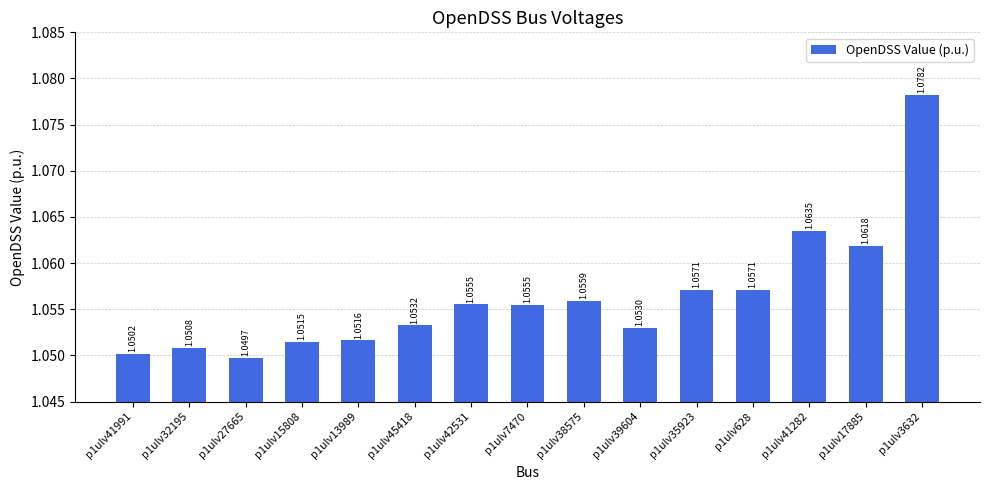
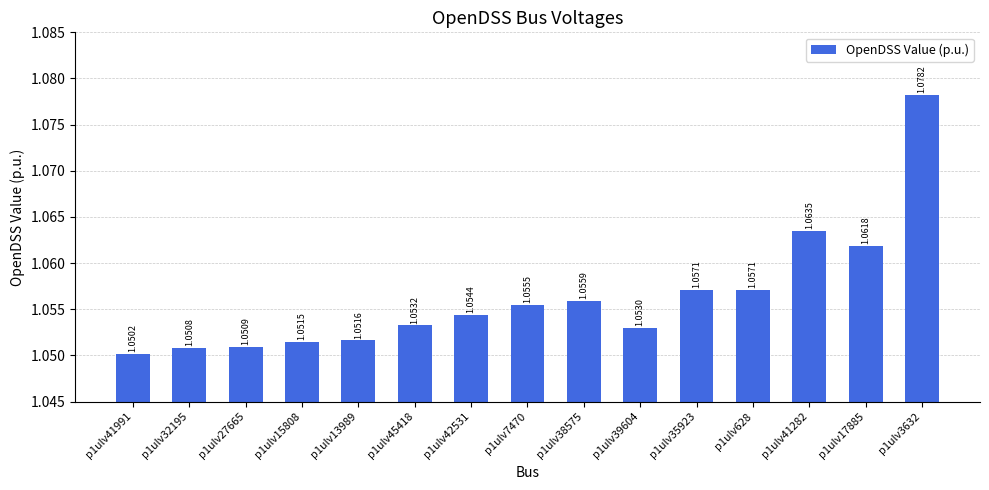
  {
    "p1ulv41991": 1.0502,
    "p1ulv32195": 1.0508,
-   "p1ulv27665": 1.0497,
+   "p1ulv27665": 1.0509,
    "p1ulv15808": 1.0515,
    "p1ulv13989": 1.0516,
    "p1ulv45418": 1.0532,
-   "p1ulv42531": 1.0555,
+   "p1ulv42531": 1.0544,
    "p1ulv7470": 1.0555,
    "p1ulv38575": 1.0559,
    "p1ulv39604": 1.0530,
    "p1ulv35923": 1.0571,
    "p1ulv628": 1.0571,
    "p1ulv41282": 1.0635,
    "p1ulv17885": 1.0618,
    "p1ulv3632": 1.0782
  }
